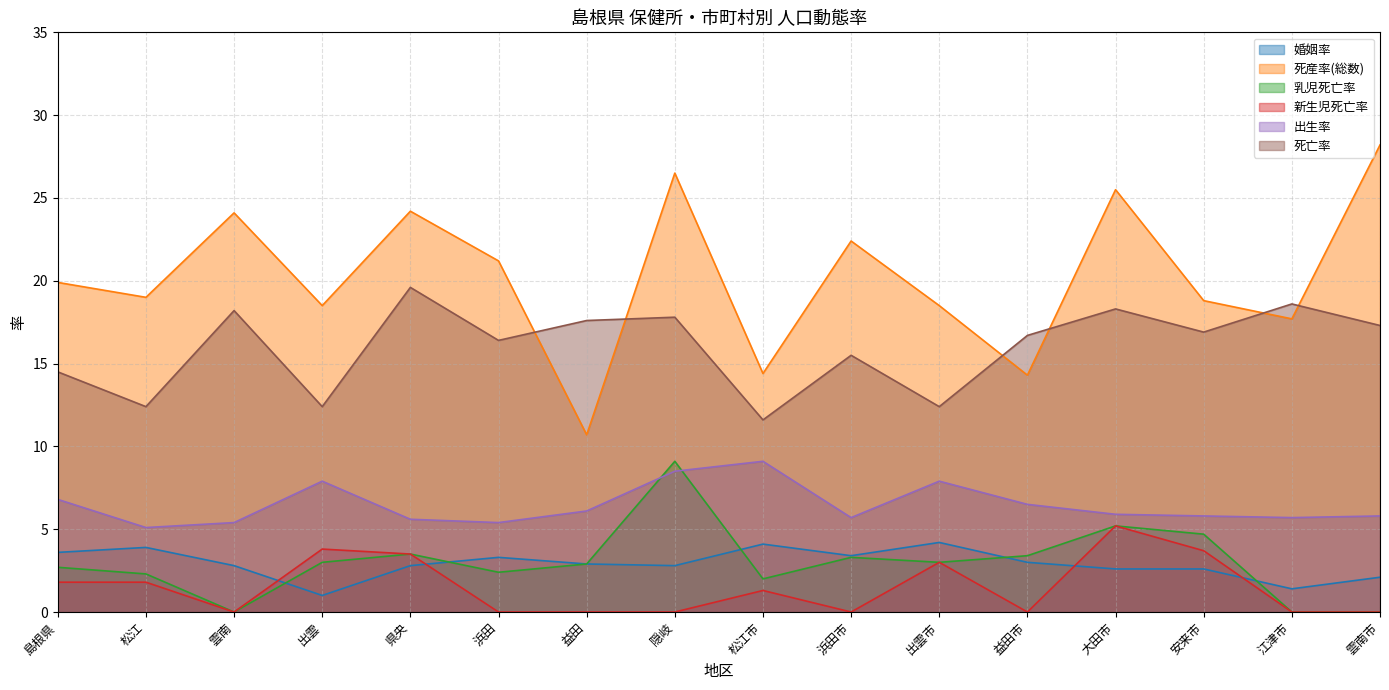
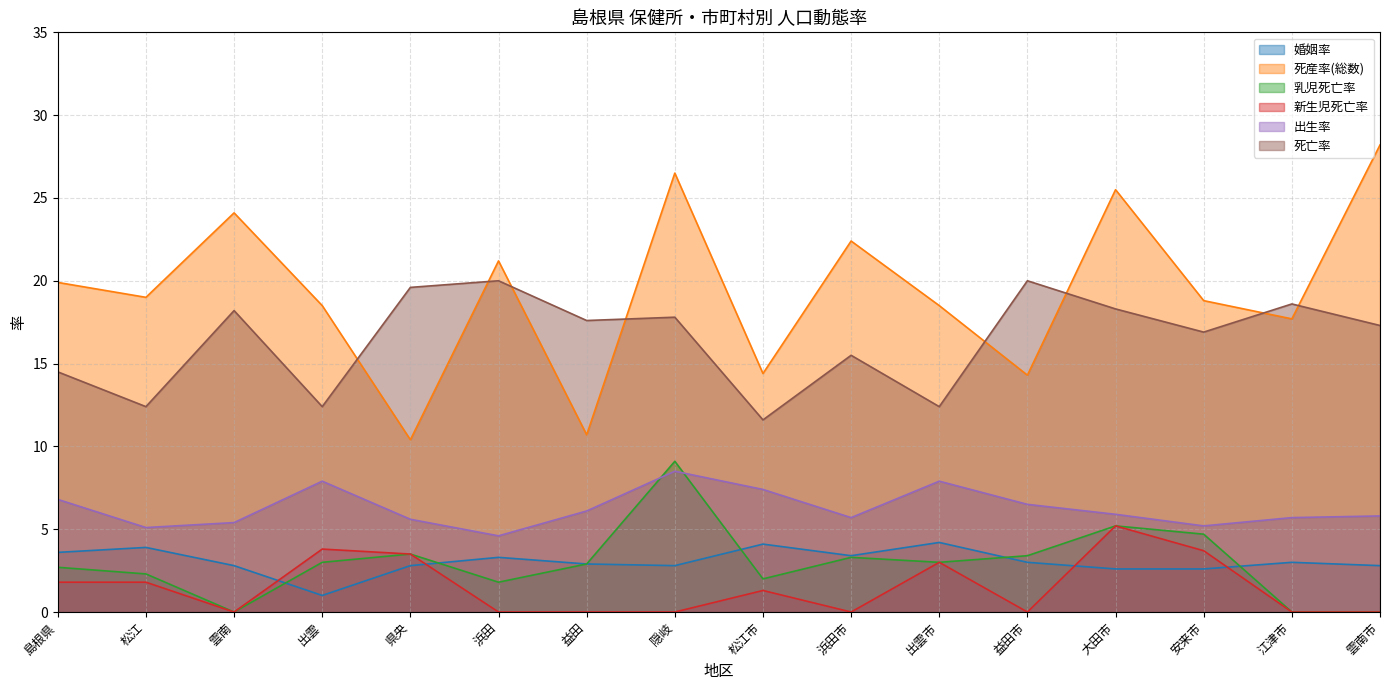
  {
    "婚姻率": {
      "島根県": 3.6,
      "松江": 3.9,
      "雲南": 2.8,
      "出雲": 1.0,
      "県央": 2.8,
      "浜田": 3.3,
      "隠岐": 2.8,
      "松江市": 4.1,
      "出雲市": 4.2,
      "益田市": 3.0,
      "大田市": 2.6,
      "安来市": 2.6,
-     "江津市": 1.4,
-     "雲南市": 2.1
+     "江津市": 3.0,
+     "雲南市": 2.8
    },
    "死産率(総数)": {
      "島根県": 19.9,
      "松江": 19.0,
      "雲南": 24.1,
      "出雲": 18.5,
-     "県央": 24.2,
+     "県央": 10.4,
      "浜田": 21.2,
      "益田": 10.7,
      "隠岐": 26.5,
      "松江市": 14.4,
      "浜田市": 22.4,
      "出雲市": 18.5,
      "益田市": 14.3,
      "大田市": 25.5,
      "安来市": 18.8,
      "江津市": 17.7,
      "雲南市": 28.2
    },
    "乳児死亡率": {
      "島根県": 2.7,
      "松江": 2.3,
      "出雲": 3.0,
-     "浜田": 2.4,
+     "浜田": 1.8,
      "隠岐": 9.1,
      "松江市": 2.0,
      "益田市": 3.4,
      "安来市": 4.7
    },
    "新生児死亡率": {
      "島根県": 1.8,
      "松江": 1.8,
      "出雲": 3.8,
      "浜田": 0.0,
      "益田": 0.0,
      "隠岐": 0.0,
      "松江市": 1.3,
      "浜田市": 0.0,
      "益田市": 0.0,
      "安来市": 3.7
    },
    "出生率": {
      "島根県": 6.8,
      "松江": 5.1,
      "雲南": 5.4,
      "出雲": 7.9,
      "県央": 5.6,
-     "浜田": 5.4,
+     "浜田": 4.6,
      "益田": 6.1,
      "隠岐": 8.5,
-     "松江市": 9.1,
+     "松江市": 7.4,
      "浜田市": 5.7,
      "出雲市": 7.9,
      "益田市": 6.5,
      "大田市": 5.9,
-     "安来市": 5.8,
+     "安来市": 5.2,
      "江津市": 5.7,
      "雲南市": 5.8
    },
    "死亡率": {
      "島根県": 14.5,
      "松江": 12.4,
      "雲南": 18.2,
      "出雲": 12.4,
      "県央": 19.6,
-     "浜田": 16.4,
+     "浜田": 20.0,
      "益田": 17.6,
      "隠岐": 17.8,
      "松江市": 11.6,
      "浜田市": 15.5,
      "出雲市": 12.4,
-     "益田市": 16.7,
+     "益田市": 20.0,
      "大田市": 18.3,
      "安来市": 16.9,
      "江津市": 18.6,
      "雲南市": 17.3
    }
  }
